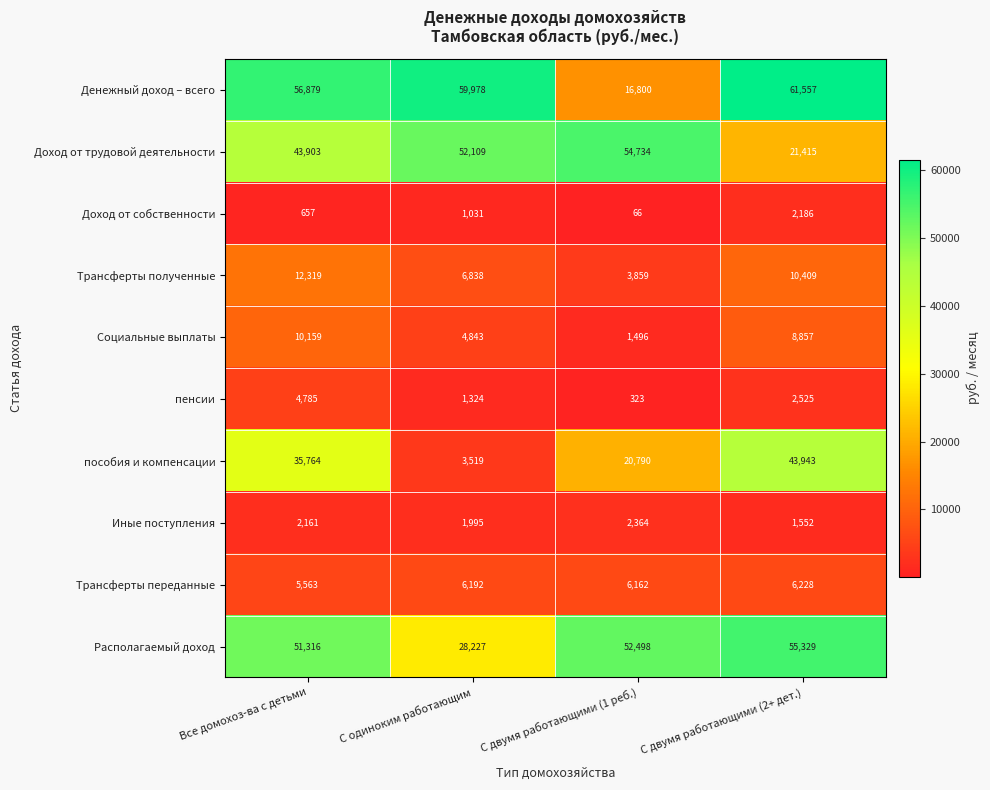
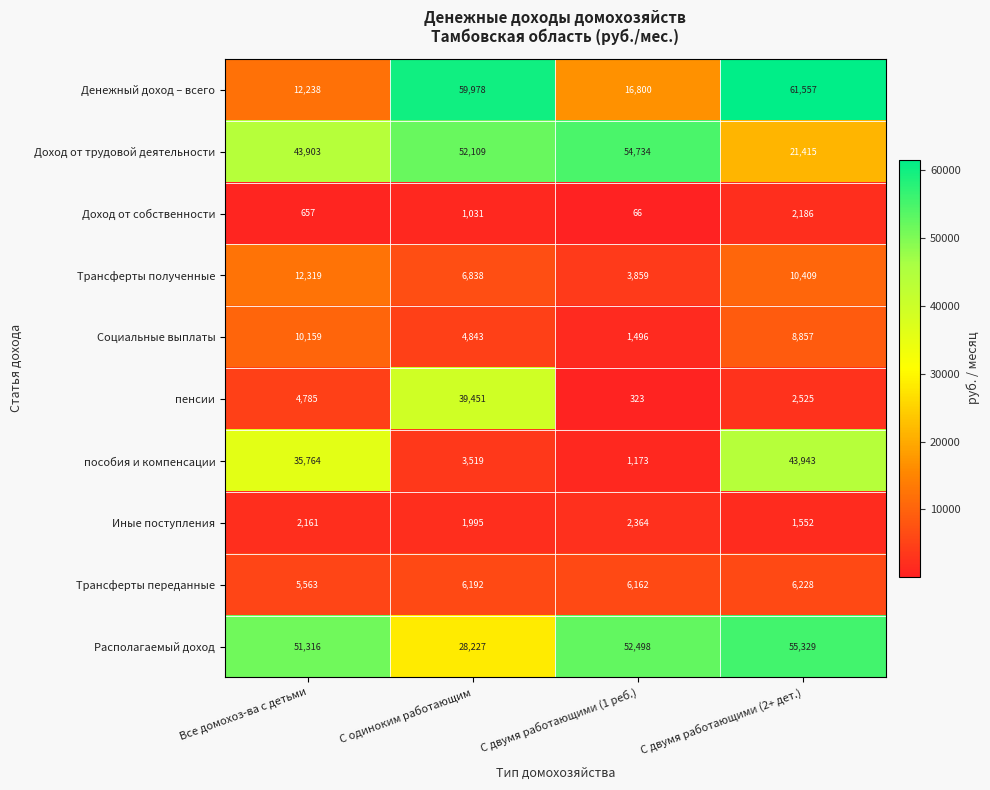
  {
    "Денежный доход – всего": {
-     "Все домохоз-ва с детьми": "56,879",
+     "Все домохоз-ва с детьми": "12,238",
      "С одиноким работающим": "59,978",
      "С двумя работающими (1 реб.)": "16,800",
      "С двумя работающими (2+ дет.)": "61,557"
    },
    "Доход от трудовой деятельности": {
      "Все домохоз-ва с детьми": "43,903",
      "С одиноким работающим": "52,109",
      "С двумя работающими (1 реб.)": "54,734",
      "С двумя работающими (2+ дет.)": "21,415"
    },
    "Доход от собственности": {
      "Все домохоз-ва с детьми": "657",
      "С одиноким работающим": "1,031",
      "С двумя работающими (1 реб.)": "66",
      "С двумя работающими (2+ дет.)": "2,186"
    },
    "Трансферты полученные": {
      "Все домохоз-ва с детьми": "12,319",
      "С одиноким работающим": "6,838",
      "С двумя работающими (1 реб.)": "3,859",
      "С двумя работающими (2+ дет.)": "10,409"
    },
    "Социальные выплаты": {
      "Все домохоз-ва с детьми": "10,159",
      "С одиноким работающим": "4,843",
      "С двумя работающими (1 реб.)": "1,496",
      "С двумя работающими (2+ дет.)": "8,857"
    },
    "пенсии": {
      "Все домохоз-ва с детьми": "4,785",
-     "С одиноким работающим": "1,324",
+     "С одиноким работающим": "39,451",
      "С двумя работающими (1 реб.)": "323",
      "С двумя работающими (2+ дет.)": "2,525"
    },
    "пособия и компенсации": {
      "Все домохоз-ва с детьми": "35,764",
      "С одиноким работающим": "3,519",
-     "С двумя работающими (1 реб.)": "20,790",
+     "С двумя работающими (1 реб.)": "1,173",
      "С двумя работающими (2+ дет.)": "43,943"
    },
    "Иные поступления": {
      "Все домохоз-ва с детьми": "2,161",
      "С одиноким работающим": "1,995",
      "С двумя работающими (1 реб.)": "2,364",
      "С двумя работающими (2+ дет.)": "1,552"
    },
    "Трансферты переданные": {
      "Все домохоз-ва с детьми": "5,563",
      "С одиноким работающим": "6,192",
      "С двумя работающими (1 реб.)": "6,162",
      "С двумя работающими (2+ дет.)": "6,228"
    },
    "Располагаемый доход": {
      "Все домохоз-ва с детьми": "51,316",
      "С одиноким работающим": "28,227",
      "С двумя работающими (1 реб.)": "52,498",
      "С двумя работающими (2+ дет.)": "55,329"
    }
  }
